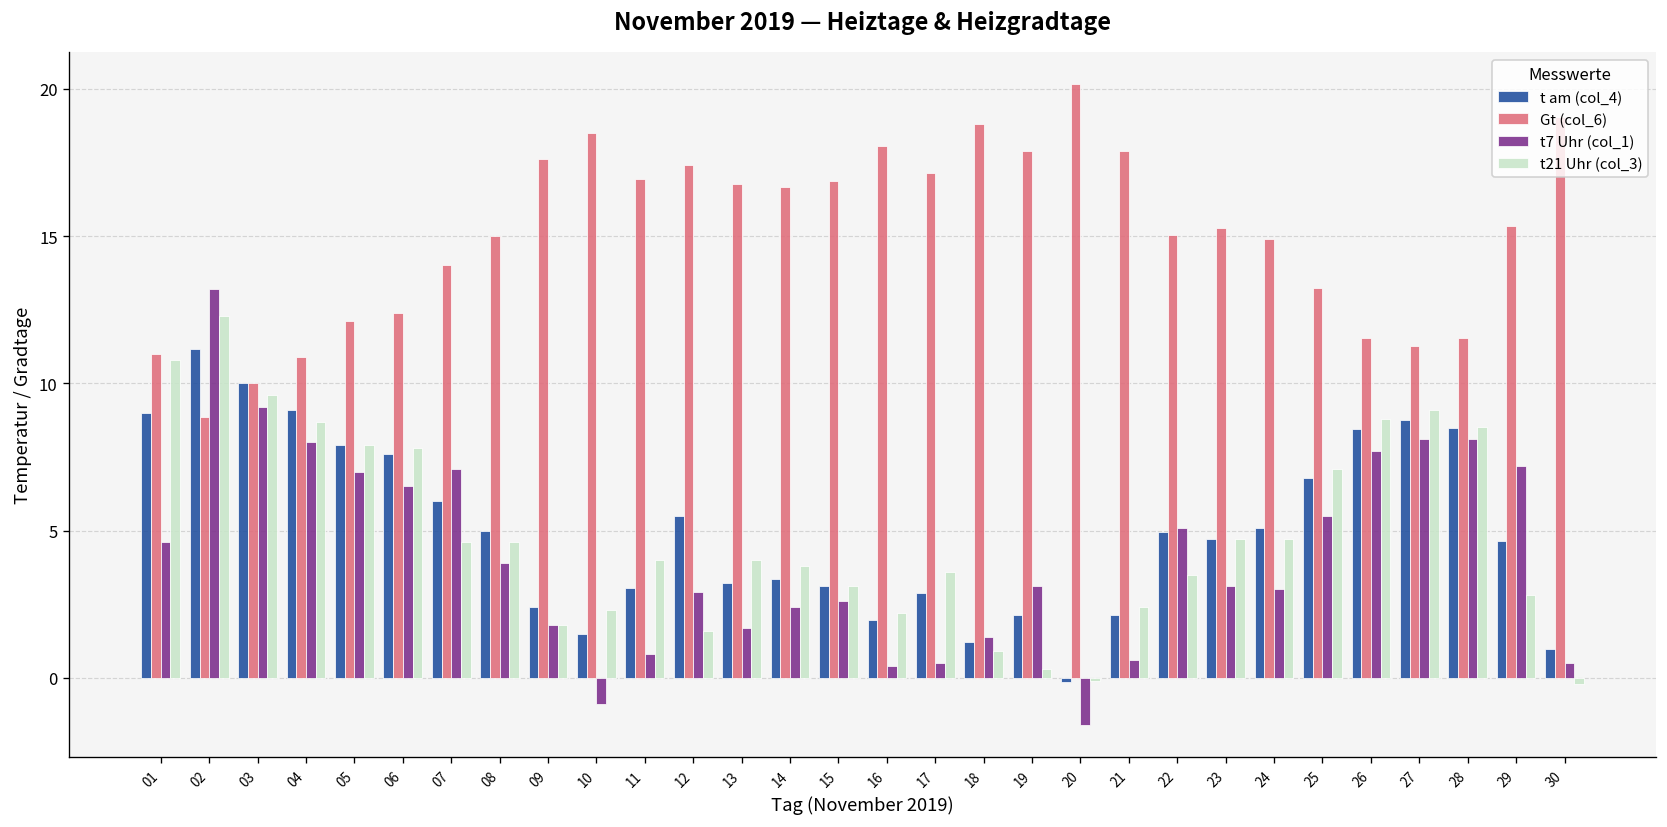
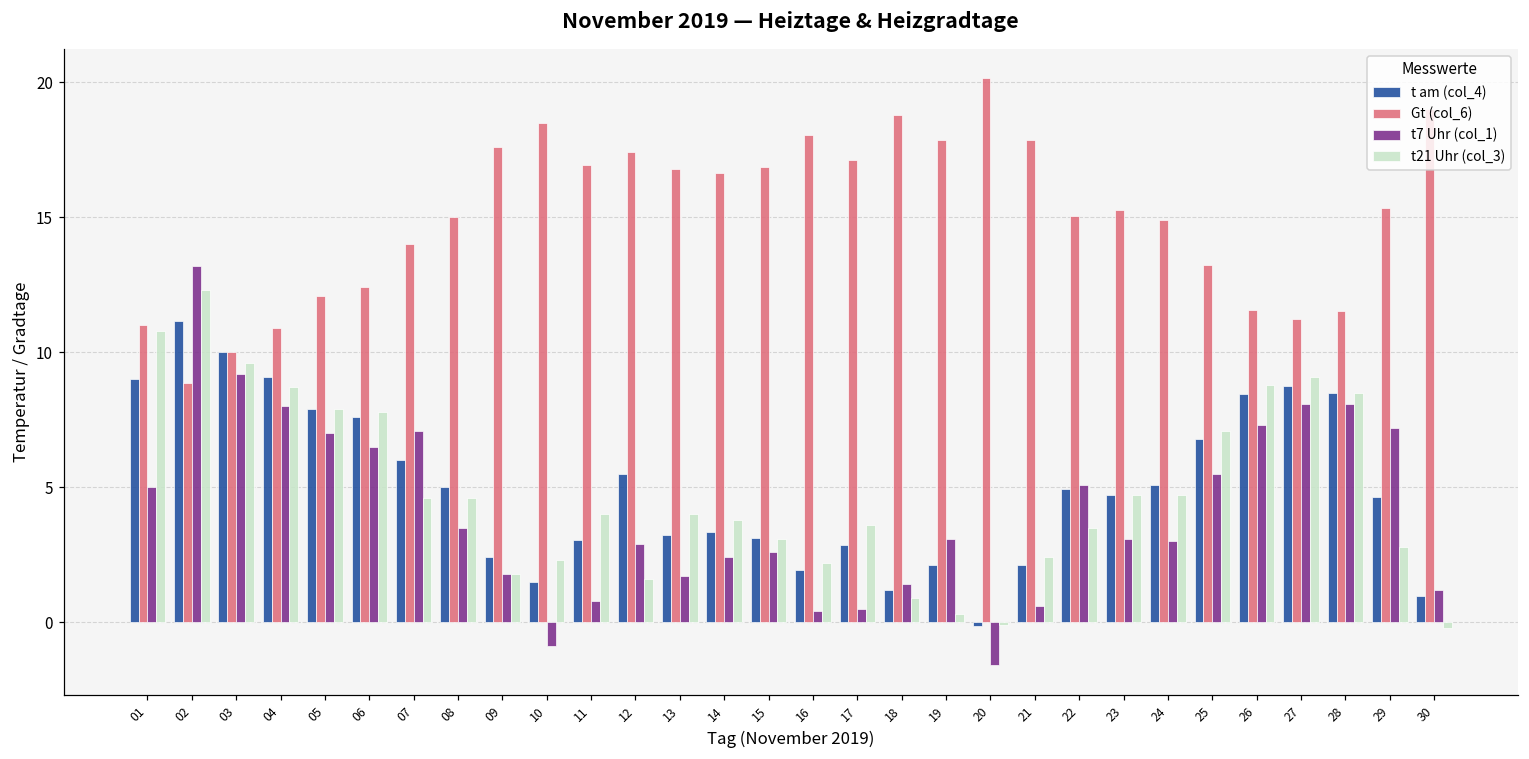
  {
    "t am (col_4)": {
      "01": 9.0,
      "02": 11.2,
      "03": 10.0,
      "04": 9.1,
      "05": 7.9,
      "06": 7.6,
      "07": 6.0,
      "08": 5.0,
      "09": 2.4,
      "10": 1.5,
      "11": 3.1,
      "12": 5.5,
      "13": 3.2,
      "14": 3.4,
      "15": 3.1,
      "16": 2.0,
      "17": 2.9,
      "18": 1.2,
      "19": 2.1,
      "20": -0.2,
      "21": 2.1,
      "22": 5.0,
      "23": 4.7,
      "24": 5.1,
      "25": 6.8,
      "26": 8.5,
      "27": 8.8,
      "28": 8.5,
      "29": 4.7,
      "30": 1.0
    },
    "Gt (col_6)": {
      "01": 11.0,
      "02": 8.9,
      "03": 10.0,
      "04": 10.9,
      "05": 12.1,
      "06": 12.4,
      "07": 14.0,
      "08": 15.0,
      "09": 17.6,
      "10": 18.5,
      "11": 17.0,
      "12": 17.4,
      "13": 16.8,
      "14": 16.7,
      "15": 16.9,
      "16": 18.1,
      "17": 17.1,
      "18": 18.8,
      "19": 17.9,
      "20": 20.2,
      "21": 17.9,
      "22": 15.1,
      "23": 15.3,
      "24": 14.9,
      "25": 13.2,
      "26": 11.6,
      "27": 11.3,
      "28": 11.5,
      "29": 15.4
    },
    "t7 Uhr (col_1)": {
-     "01": 4.6,
+     "01": 5.0,
      "02": 13.2,
      "03": 9.2,
      "04": 8.0,
      "05": 7.0,
      "06": 6.5,
      "07": 7.1,
-     "08": 3.9,
+     "08": 3.5,
      "09": 1.8,
      "10": -0.9,
      "11": 0.8,
      "12": 2.9,
      "13": 1.7,
      "14": 2.4,
      "15": 2.6,
      "16": 0.4,
      "17": 0.5,
      "18": 1.4,
      "19": 3.1,
      "20": -1.6,
      "21": 0.6,
      "22": 5.1,
      "23": 3.1,
      "24": 3.0,
      "25": 5.5,
-     "26": 7.7,
+     "26": 7.3,
      "27": 8.1,
      "28": 8.1,
      "29": 7.2,
-     "30": 0.5
+     "30": 1.2
    },
    "t21 Uhr (col_3)": {
      "01": 10.8,
      "02": 12.3,
      "03": 9.6,
      "04": 8.7,
      "05": 7.9,
      "06": 7.8,
      "07": 4.6,
      "08": 4.6,
      "09": 1.8,
      "10": 2.3,
      "11": 4.0,
      "12": 1.6,
      "13": 4.0,
      "14": 3.8,
      "15": 3.1,
      "16": 2.2,
      "17": 3.6,
      "18": 0.9,
      "19": 0.3,
      "21": 2.4,
      "22": 3.5,
      "23": 4.7,
      "24": 4.7,
      "25": 7.1,
      "26": 8.8,
      "27": 9.1,
      "28": 8.5,
      "29": 2.8,
      "30": -0.2
    }
  }
